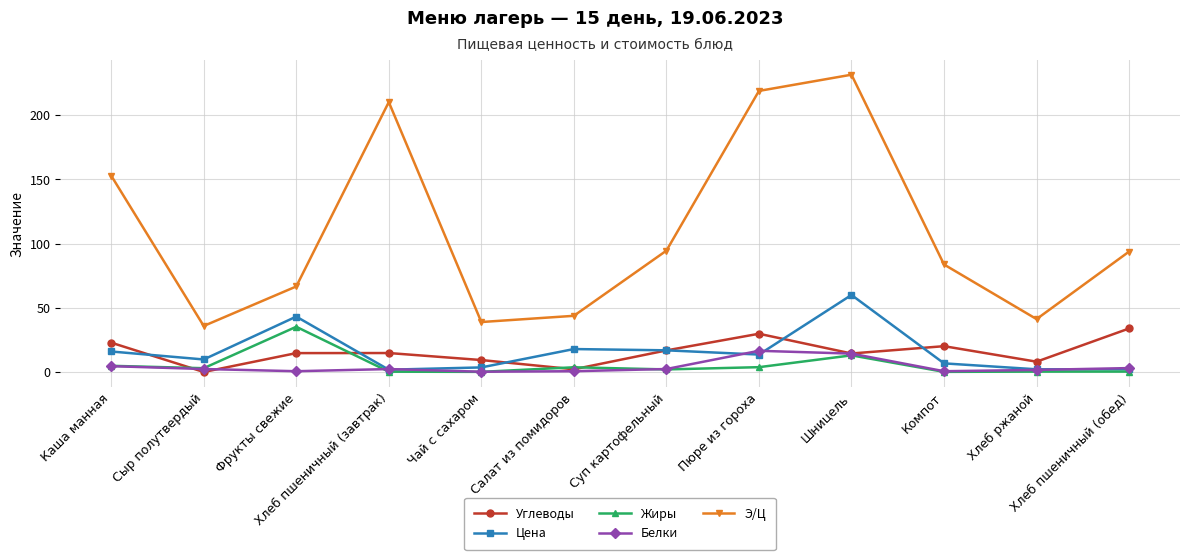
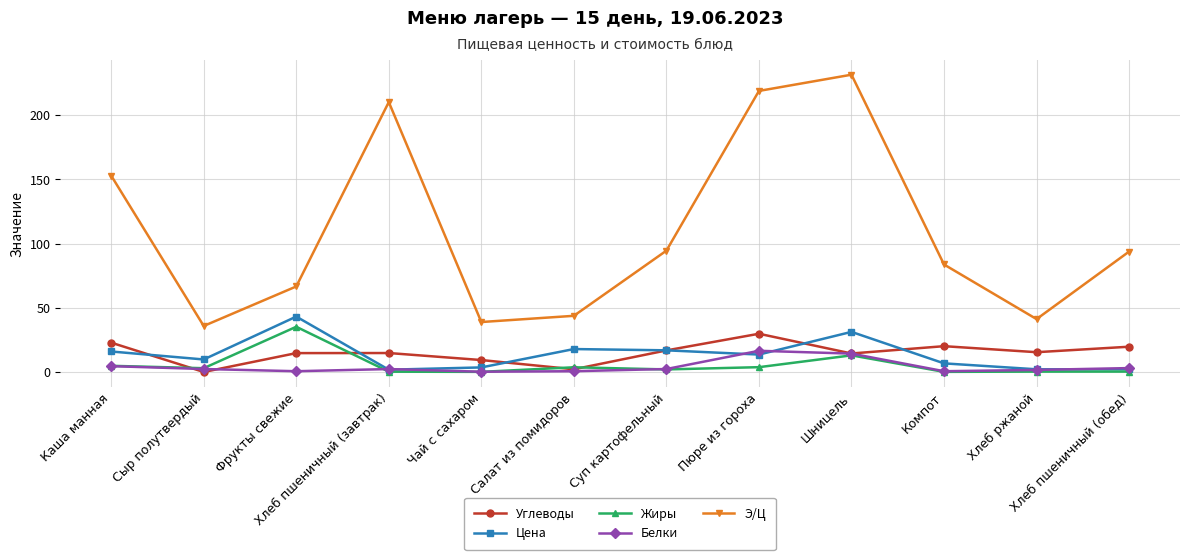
  {
    "Углеводы": {
      "Каша манная": 23,
      "Сыр полутвердый": 0,
      "Фрукты свежие": 15,
      "Хлеб пшеничный (завтрак)": 15,
      "Чай с сахаром": 9,
      "Пюре из гороха": 30,
      "Компот": 20,
-     "Хлеб ржаной": 8,
-     "Хлеб пшеничный (обед)": 34
+     "Хлеб ржаной": 15,
+     "Хлеб пшеничный (обед)": 20
    },
    "Цена": {
      "Каша манная": 16,
      "Сыр полутвердый": 10,
      "Фрукты свежие": 43,
      "Чай с сахаром": 4,
      "Салат из помидоров": 18,
      "Пюре из гороха": 14,
-     "Шницель": 60,
+     "Шницель": 31,
      "Компот": 7
    },
    "Жиры": {
      "Фрукты свежие": 35,
      "Пюре из гороха": 4
    },
    "Белки": {
      "Фрукты свежие": 1,
      "Пюре из гороха": 17
    },
    "Э/Ц": {
      "Каша манная": 153,
      "Сыр полутвердый": 36,
      "Фрукты свежие": 67,
      "Хлеб пшеничный (завтрак)": 210,
      "Чай с сахаром": 39,
      "Салат из помидоров": 44,
      "Суп картофельный": 94,
      "Пюре из гороха": 219,
      "Шницель": 231,
      "Компот": 84,
      "Хлеб ржаной": 41,
      "Хлеб пшеничный (обед)": 94
    }
  }
